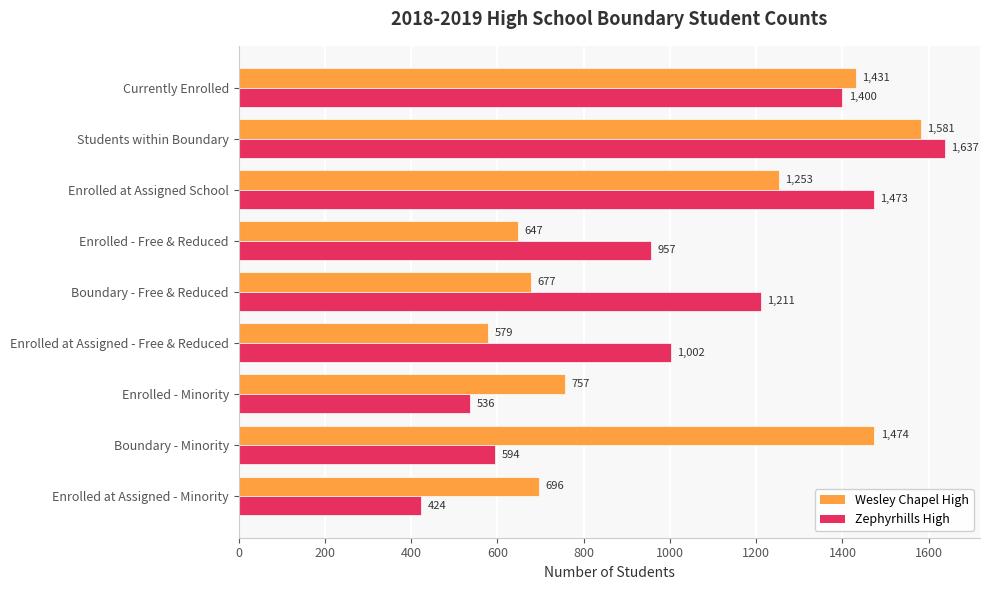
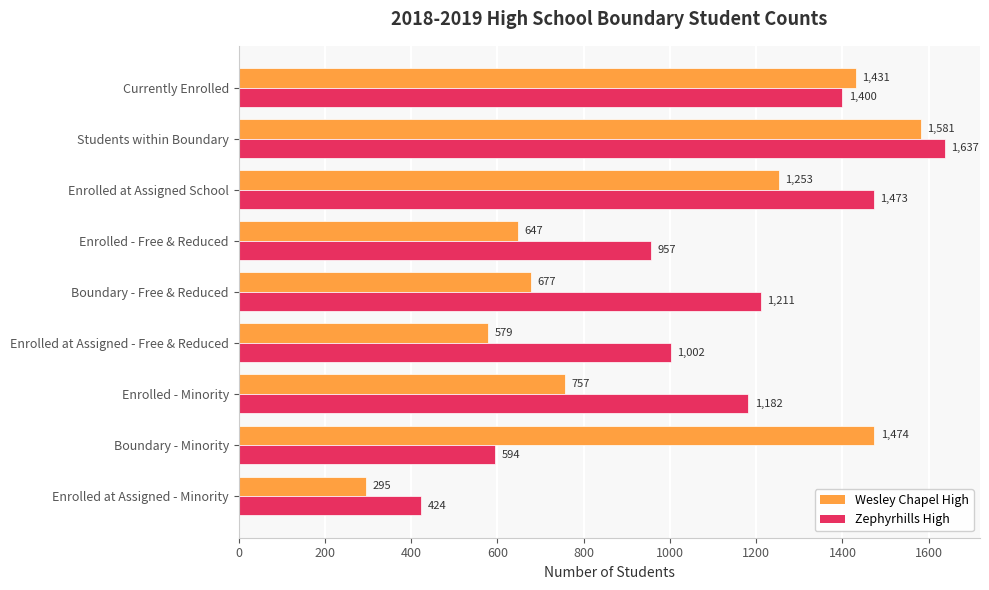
  {
    "Wesley Chapel High": {
      "Currently Enrolled": "1,431",
      "Students within Boundary": "1,581",
      "Enrolled at Assigned School": "1,253",
      "Enrolled - Free & Reduced": "647",
      "Boundary - Free & Reduced": "677",
      "Enrolled at Assigned - Free & Reduced": "579",
      "Enrolled - Minority": "757",
      "Boundary - Minority": "1,474",
-     "Enrolled at Assigned - Minority": "696"
+     "Enrolled at Assigned - Minority": "295"
    },
    "Zephyrhills High": {
      "Currently Enrolled": "1,400",
      "Students within Boundary": "1,637",
      "Enrolled at Assigned School": "1,473",
      "Enrolled - Free & Reduced": "957",
      "Boundary - Free & Reduced": "1,211",
      "Enrolled at Assigned - Free & Reduced": "1,002",
-     "Enrolled - Minority": "536",
+     "Enrolled - Minority": "1,182",
      "Boundary - Minority": "594",
      "Enrolled at Assigned - Minority": "424"
    }
  }
